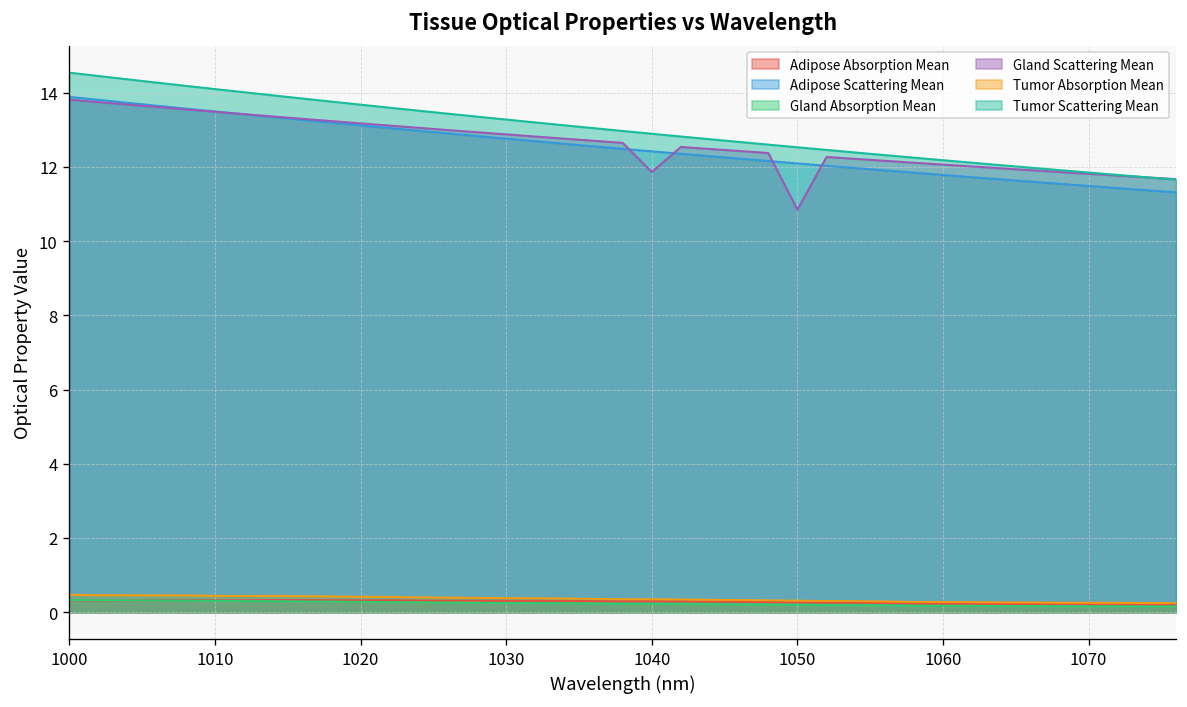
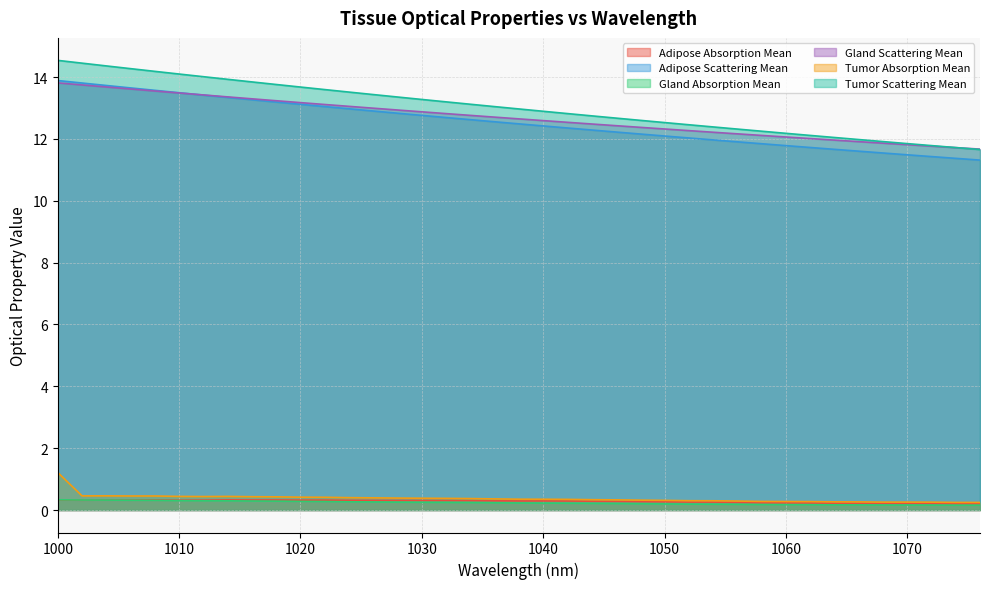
  {
    "Gland Scattering Mean": {
      "1030": 12.9,
-     "1040": 11.9,
-     "1050": 10.8,
+     "1040": 12.6,
+     "1050": 12.3,
      "1060": 12.1
    },
    "Tumor Absorption Mean": {
-     "1000": 0.5,
+     "1000": 1.2,
      "1010": 0.4,
      "1020": 0.4
    }
  }
